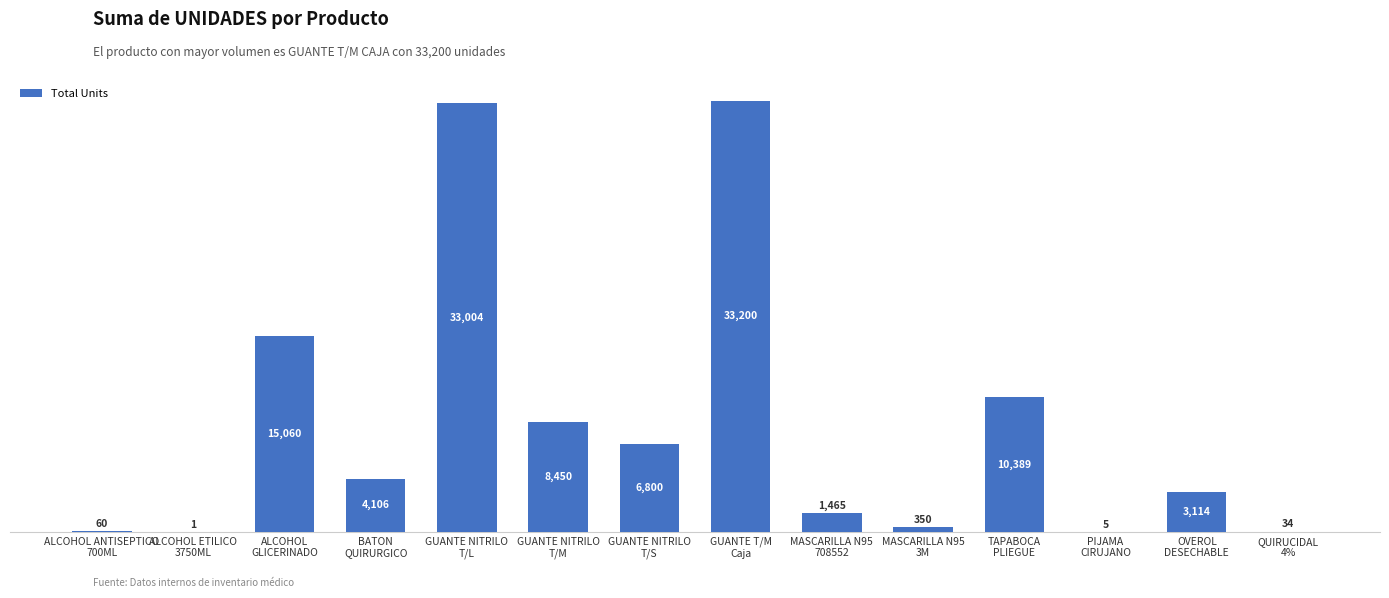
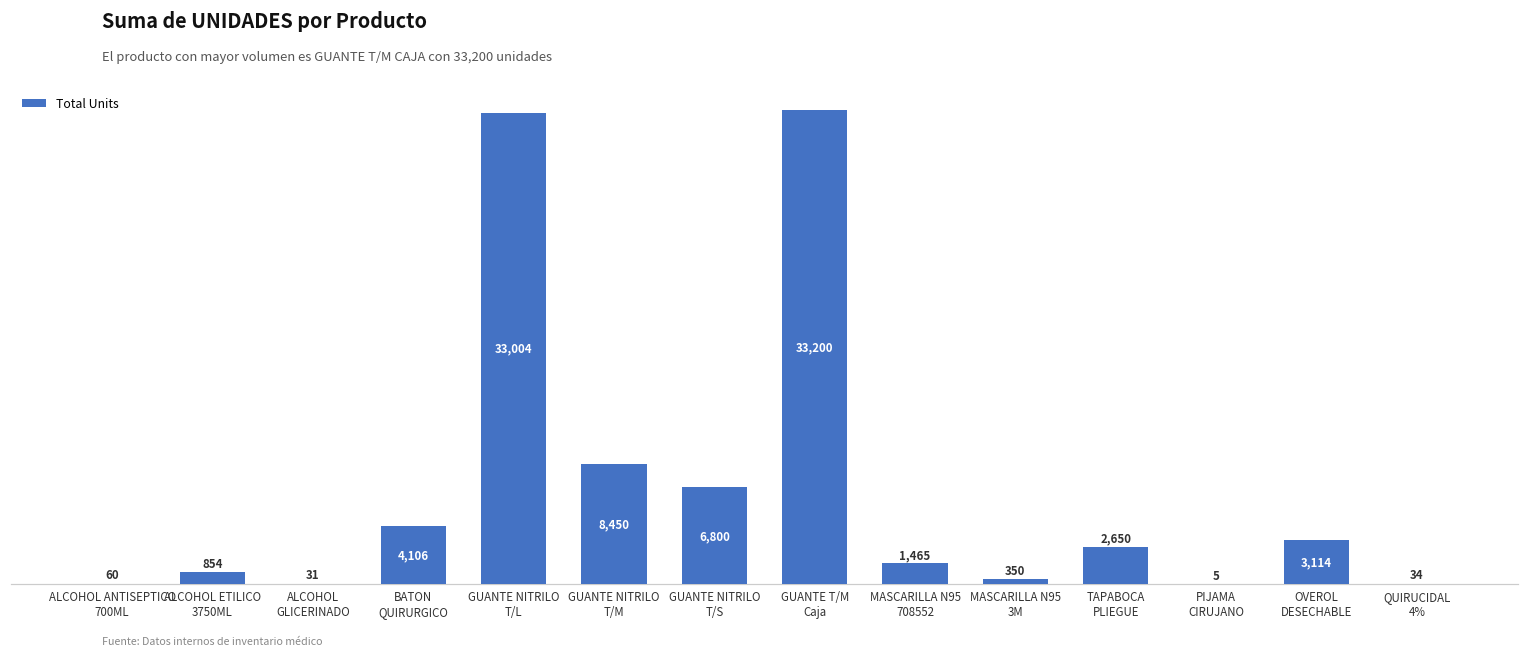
  {
    "ALCOHOL ANTISEPTICO 700ML": "60",
-   "ALCOHOL ETILICO 3750ML": "1",
-   "ALCOHOL GLICERINADO": "15,060",
+   "ALCOHOL ETILICO 3750ML": "854",
+   "ALCOHOL GLICERINADO": "31",
    "BATON QUIRURGICO": "4,106",
    "GUANTE NITRILO T/L": "33,004",
    "GUANTE NITRILO T/M": "8,450",
    "GUANTE NITRILO T/S": "6,800",
    "GUANTE T/M Caja": "33,200",
    "MASCARILLA N95 708552": "1,465",
    "MASCARILLA N95 3M": "350",
-   "TAPABOCA PLIEGUE": "10,389",
+   "TAPABOCA PLIEGUE": "2,650",
    "PIJAMA CIRUJANO": "5",
    "OVEROL DESECHABLE": "3,114",
    "QUIRUCIDAL 4%": "34"
  }
